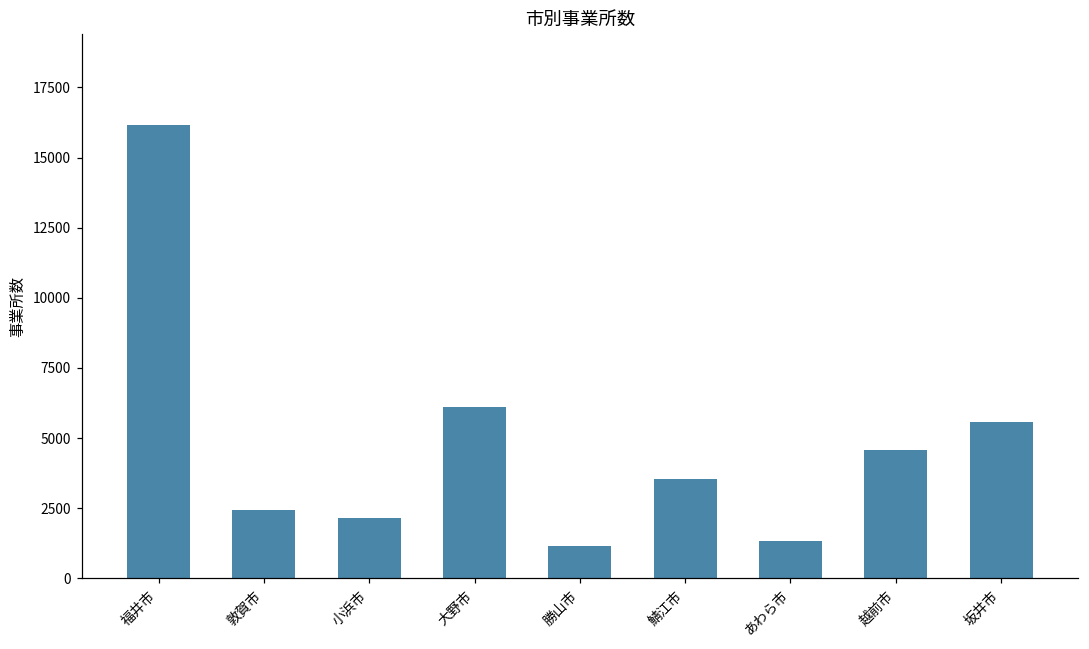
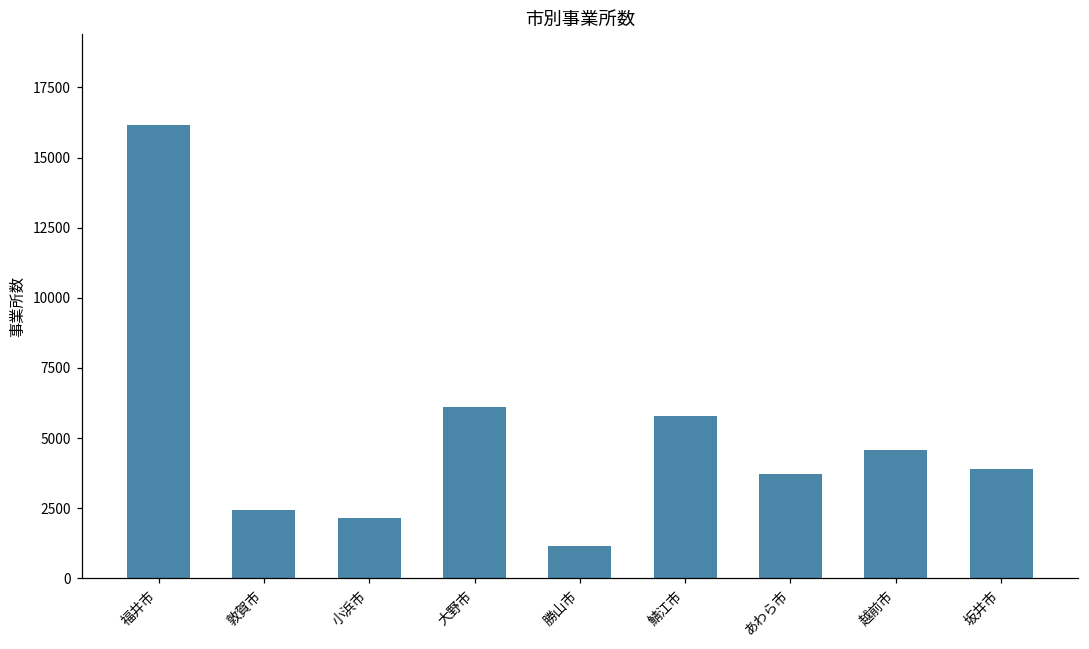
  {
    "福井市": 16200,
    "敦賀市": 2400,
    "小浜市": 2100,
    "大野市": 6100,
    "勝山市": 1200,
-   "鯖江市": 3500,
-   "あわら市": 1300,
+   "鯖江市": 5800,
+   "あわら市": 3700,
    "越前市": 4600,
-   "坂井市": 5600
+   "坂井市": 3900
  }
